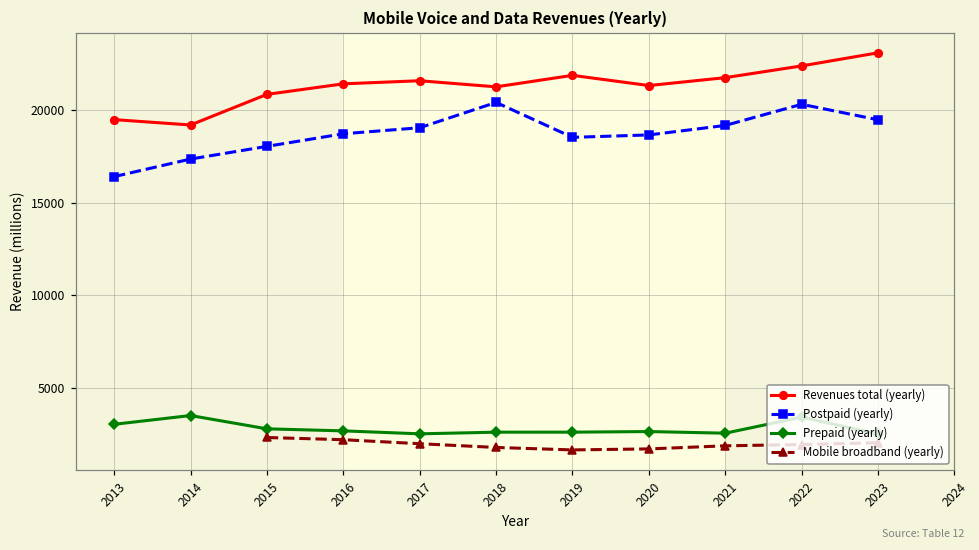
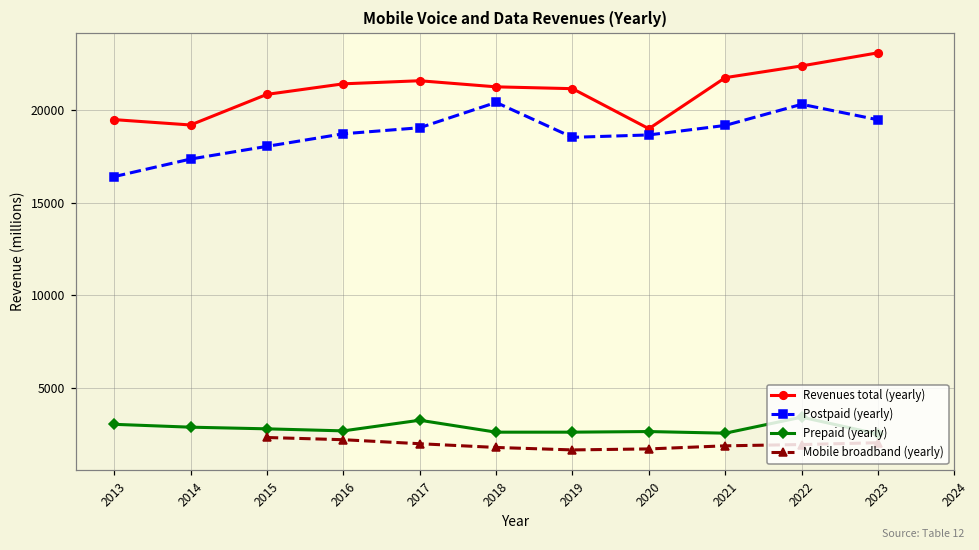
  {
    "Revenues total (yearly)": {
      "2013": 19500,
      "2014": 19200,
      "2015": 20800,
      "2016": 21400,
      "2017": 21600,
      "2018": 21200,
-     "2019": 21900,
-     "2020": 21300,
+     "2019": 21100,
+     "2020": 19000,
      "2021": 21700,
      "2022": 22400,
      "2023": 23100
    },
    "Postpaid (yearly)": {
      "2013": 16400,
      "2014": 17300,
      "2015": 18000,
      "2016": 18700,
      "2017": 19000,
      "2018": 20400,
      "2019": 18500,
      "2020": 18600,
      "2021": 19200,
      "2022": 20300,
      "2023": 19500
    },
    "Prepaid (yearly)": {
      "2013": 3000,
-     "2014": 3500,
+     "2014": 2900,
      "2015": 2800,
      "2016": 2700,
-     "2017": 2500,
+     "2017": 3300,
      "2018": 2600,
      "2019": 2600,
      "2020": 2700,
      "2021": 2600
    },
    "Mobile broadband (yearly)": {
      "2015": 2300,
      "2016": 2200,
      "2017": 2000,
      "2018": 1800,
      "2019": 1700,
      "2020": 1700,
      "2021": 1900
    }
  }
